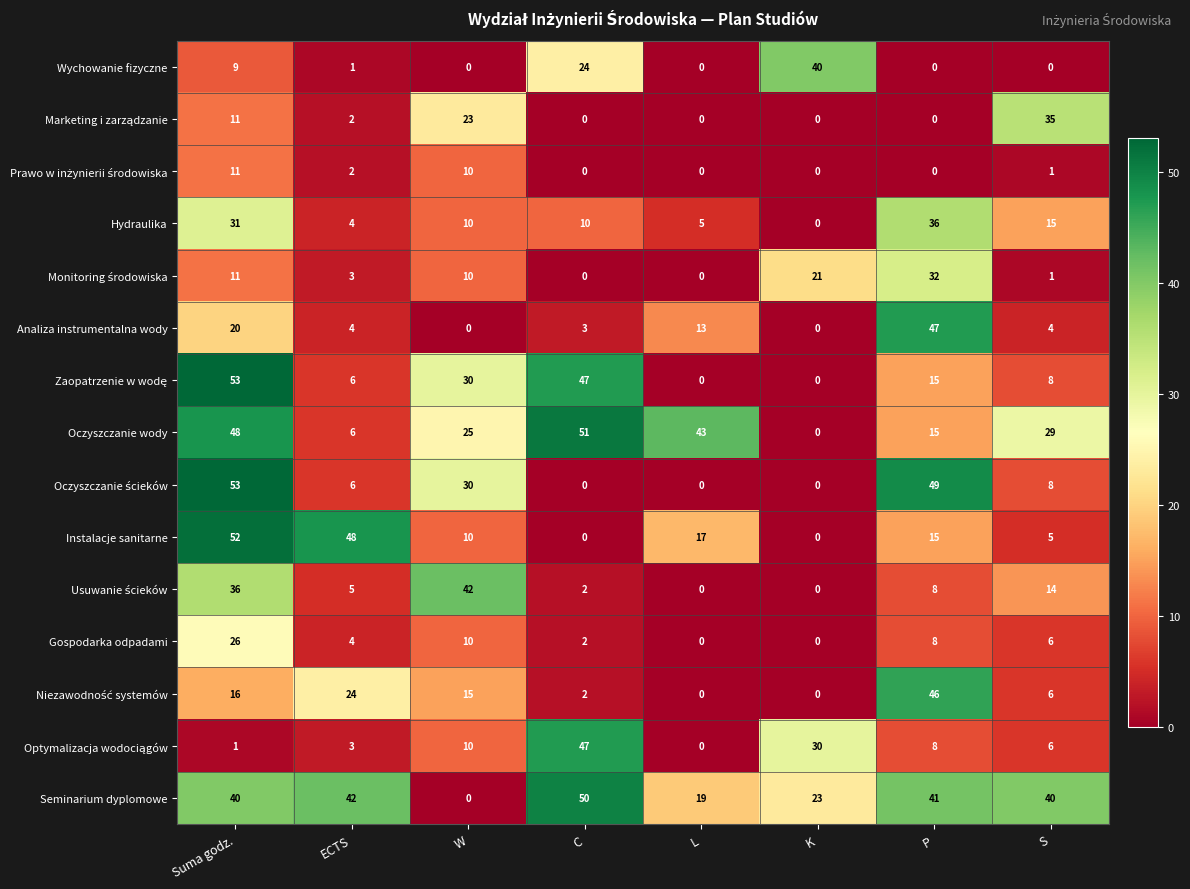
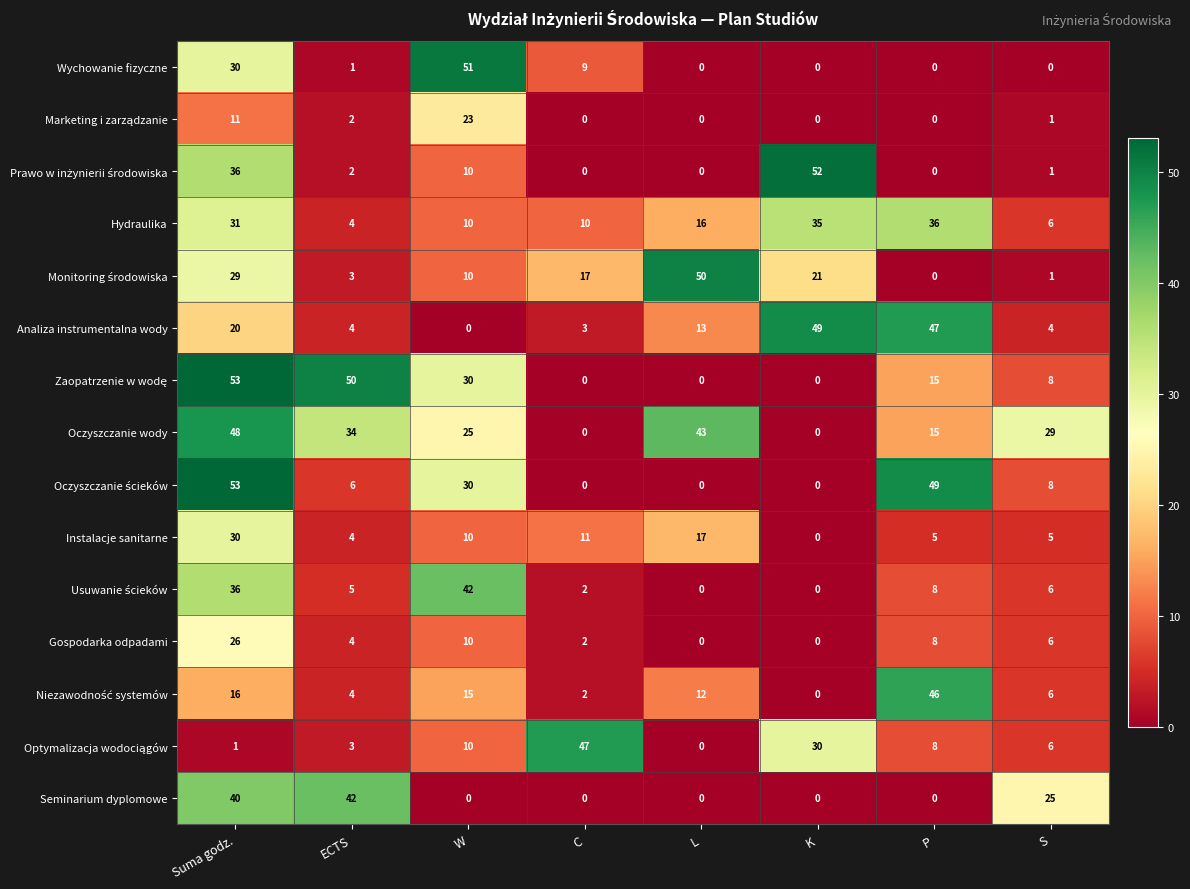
  {
    "Wychowanie fizyczne": {
-     "Suma godz.": 9,
+     "Suma godz.": 30,
      "ECTS": 1,
-     "W": 0,
-     "C": 24,
+     "W": 51,
+     "C": 9,
      "L": 0,
-     "K": 40,
+     "K": 0,
      "P": 0,
      "S": 0
    },
    "Marketing i zarządzanie": {
      "Suma godz.": 11,
      "ECTS": 2,
      "W": 23,
      "C": 0,
      "L": 0,
      "K": 0,
      "P": 0,
-     "S": 35
+     "S": 1
    },
    "Prawo w inżynierii środowiska": {
-     "Suma godz.": 11,
+     "Suma godz.": 36,
      "ECTS": 2,
      "W": 10,
      "C": 0,
      "L": 0,
-     "K": 0,
+     "K": 52,
      "P": 0,
      "S": 1
    },
    "Hydraulika": {
      "Suma godz.": 31,
      "ECTS": 4,
      "W": 10,
      "C": 10,
-     "L": 5,
-     "K": 0,
+     "L": 16,
+     "K": 35,
      "P": 36,
-     "S": 15
+     "S": 6
    },
    "Monitoring środowiska": {
-     "Suma godz.": 11,
+     "Suma godz.": 29,
      "ECTS": 3,
      "W": 10,
-     "C": 0,
-     "L": 0,
+     "C": 17,
+     "L": 50,
      "K": 21,
-     "P": 32,
+     "P": 0,
      "S": 1
    },
    "Analiza instrumentalna wody": {
      "Suma godz.": 20,
      "ECTS": 4,
      "W": 0,
      "C": 3,
      "L": 13,
-     "K": 0,
+     "K": 49,
      "P": 47,
      "S": 4
    },
    "Zaopatrzenie w wodę": {
      "Suma godz.": 53,
-     "ECTS": 6,
+     "ECTS": 50,
      "W": 30,
-     "C": 47,
+     "C": 0,
      "L": 0,
      "K": 0,
      "P": 15,
      "S": 8
    },
    "Oczyszczanie wody": {
      "Suma godz.": 48,
-     "ECTS": 6,
+     "ECTS": 34,
      "W": 25,
-     "C": 51,
+     "C": 0,
      "L": 43,
      "K": 0,
      "P": 15,
      "S": 29
    },
    "Oczyszczanie ścieków": {
      "Suma godz.": 53,
      "ECTS": 6,
      "W": 30,
      "C": 0,
      "L": 0,
      "K": 0,
      "P": 49,
      "S": 8
    },
    "Instalacje sanitarne": {
-     "Suma godz.": 52,
-     "ECTS": 48,
+     "Suma godz.": 30,
+     "ECTS": 4,
      "W": 10,
-     "C": 0,
+     "C": 11,
      "L": 17,
      "K": 0,
-     "P": 15,
+     "P": 5,
      "S": 5
    },
    "Usuwanie ścieków": {
      "Suma godz.": 36,
      "ECTS": 5,
      "W": 42,
      "C": 2,
      "L": 0,
      "K": 0,
      "P": 8,
-     "S": 14
+     "S": 6
    },
    "Gospodarka odpadami": {
      "Suma godz.": 26,
      "ECTS": 4,
      "W": 10,
      "C": 2,
      "L": 0,
      "K": 0,
      "P": 8,
      "S": 6
    },
    "Niezawodność systemów": {
      "Suma godz.": 16,
-     "ECTS": 24,
+     "ECTS": 4,
      "W": 15,
      "C": 2,
-     "L": 0,
+     "L": 12,
      "K": 0,
      "P": 46,
      "S": 6
    },
    "Optymalizacja wodociągów": {
      "Suma godz.": 1,
      "ECTS": 3,
      "W": 10,
      "C": 47,
      "L": 0,
      "K": 30,
      "P": 8,
      "S": 6
    },
    "Seminarium dyplomowe": {
      "Suma godz.": 40,
      "ECTS": 42,
      "W": 0,
-     "C": 50,
-     "L": 19,
-     "K": 23,
-     "P": 41,
-     "S": 40
+     "C": 0,
+     "L": 0,
+     "K": 0,
+     "P": 0,
+     "S": 25
    }
  }
